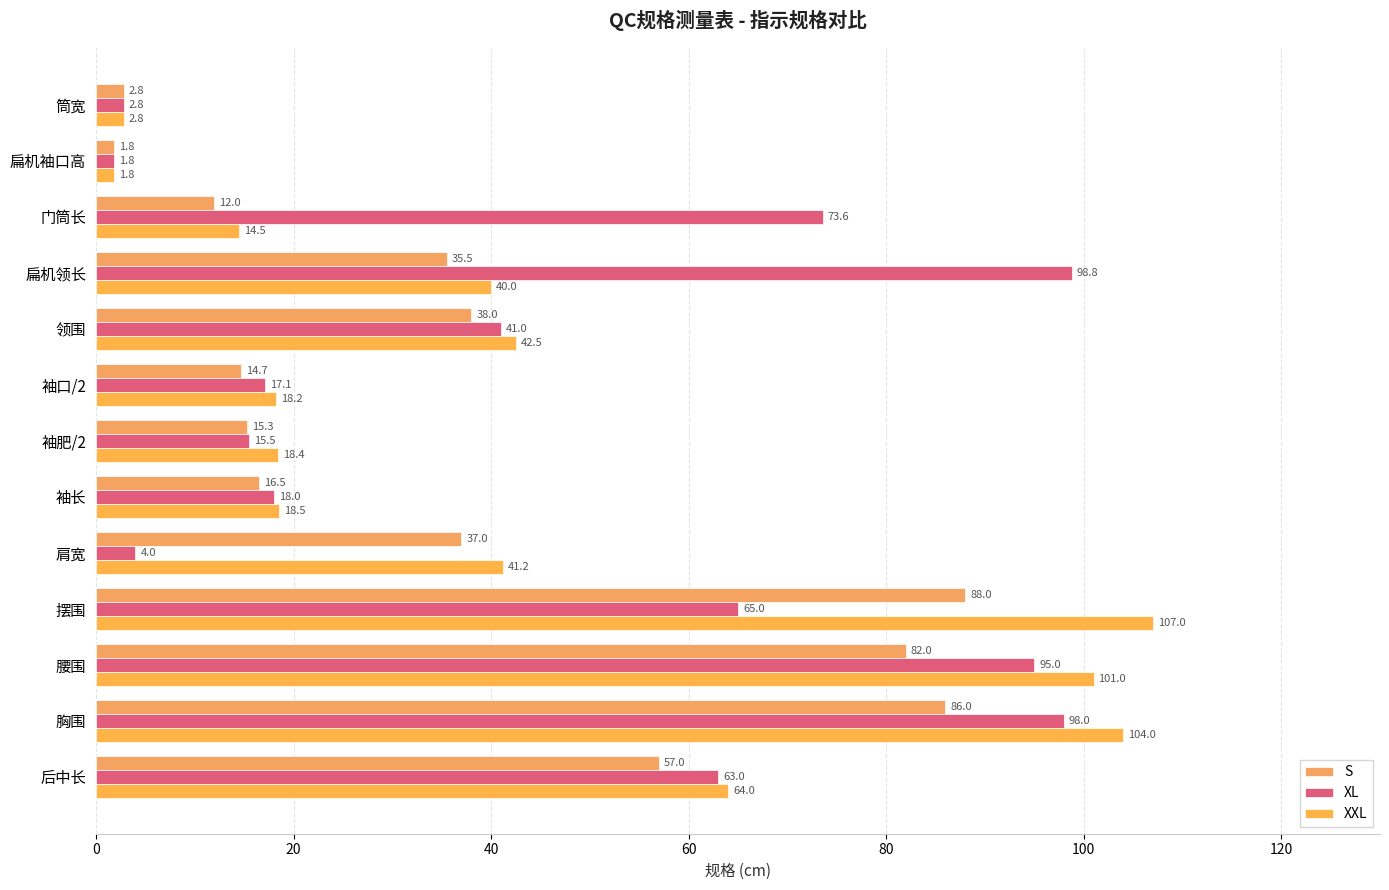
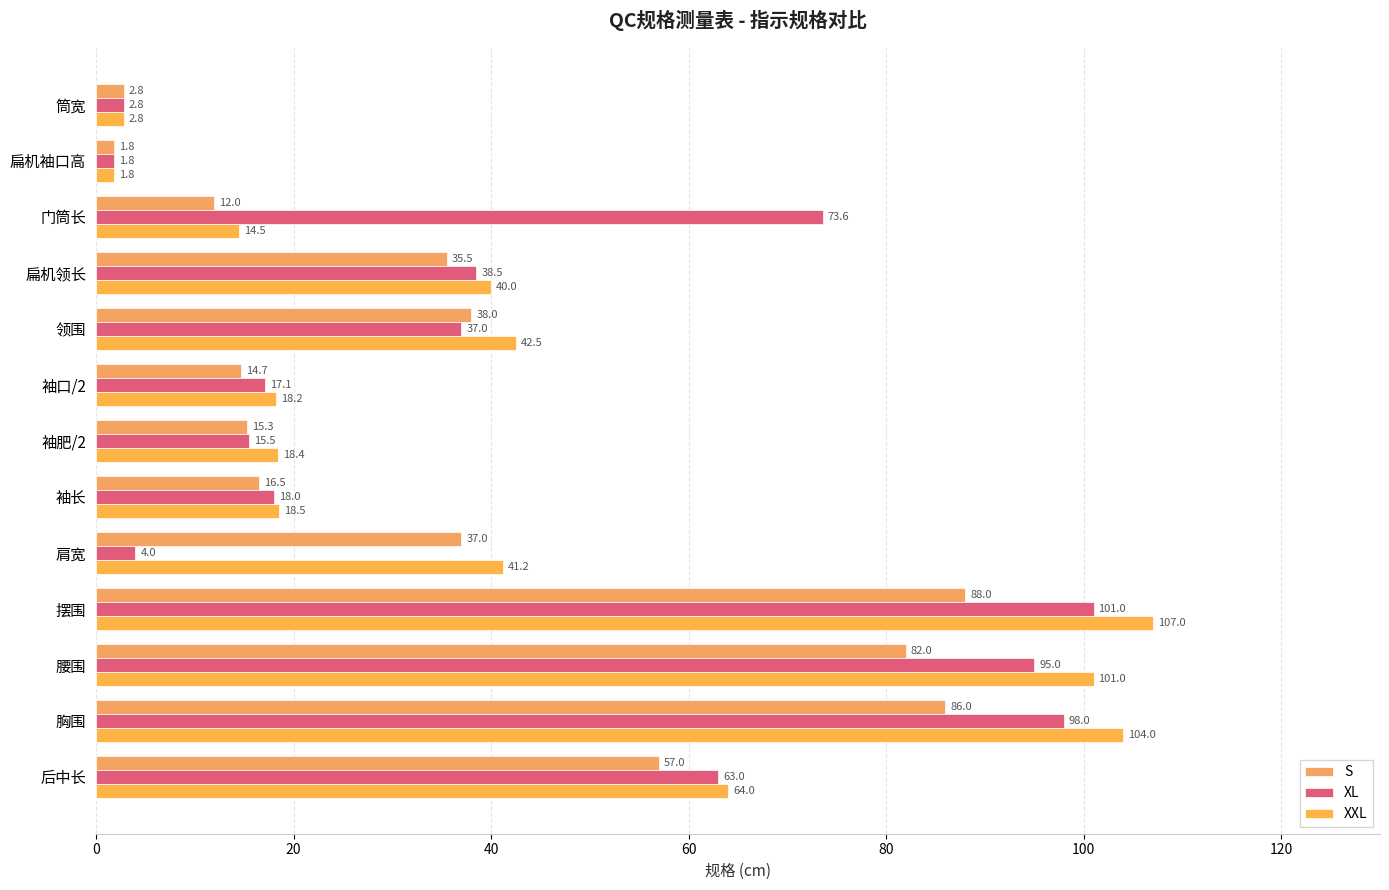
  {
    "XL": {
      "筒宽": 2.8,
      "扁机袖口高": 1.8,
      "门筒长": 73.6,
-     "扁机领长": 98.8,
-     "领围": 41.0,
+     "扁机领长": 38.5,
+     "领围": 37.0,
      "袖口/2": 17.1,
      "袖肥/2": 15.5,
      "袖长": 18.0,
      "肩宽": 4.0,
-     "摆围": 65.0,
+     "摆围": 101.0,
      "腰围": 95.0,
      "胸围": 98.0,
      "后中长": 63.0
    }
  }
